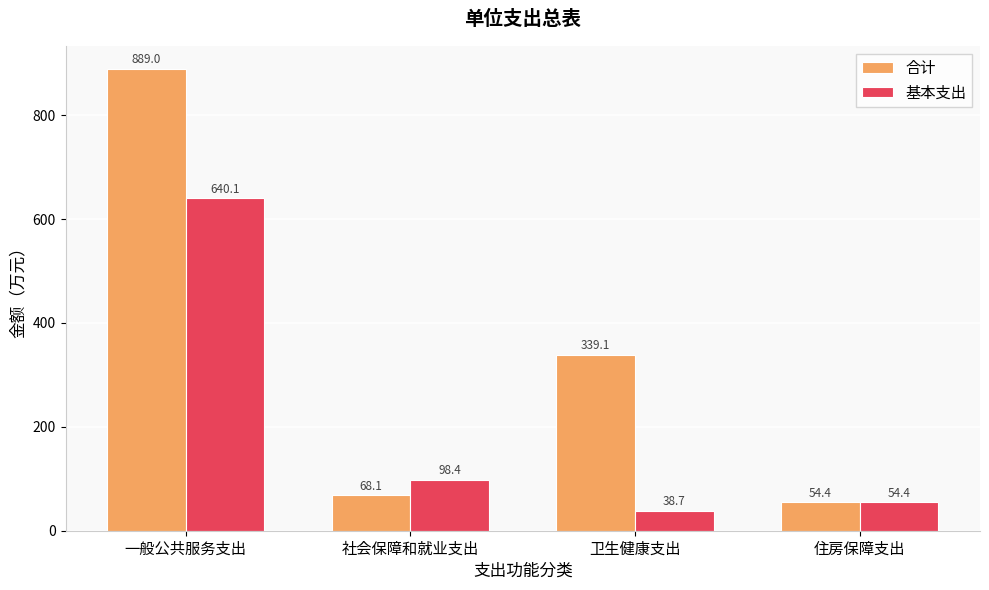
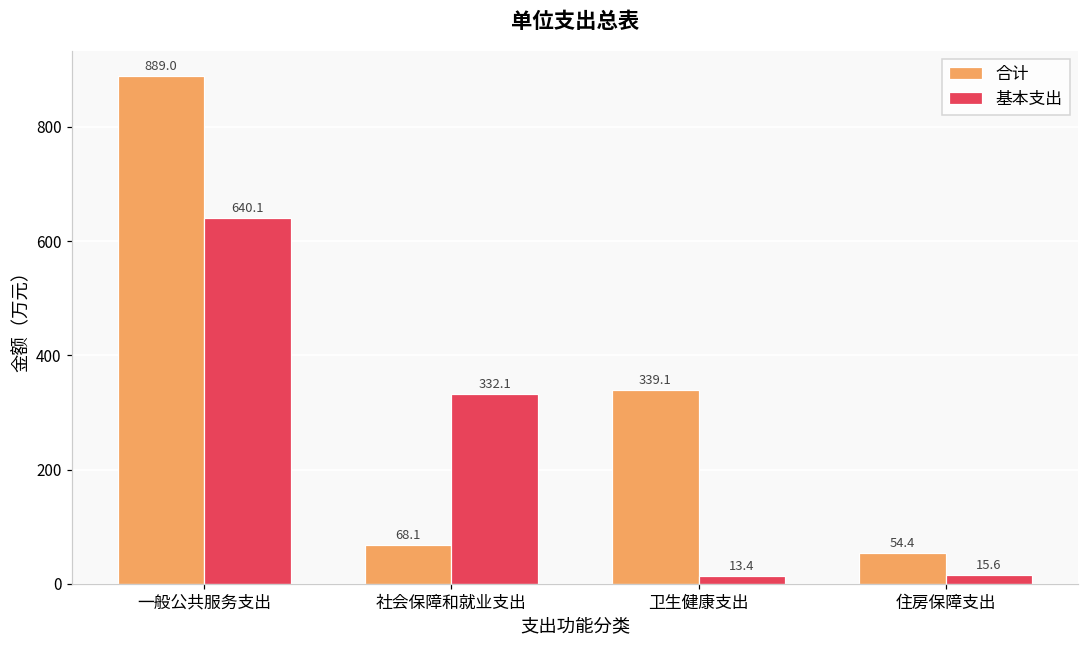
  {
    "合计": {
      "一般公共服务支出": 889.0,
      "社会保障和就业支出": 68.1,
      "卫生健康支出": 339.1,
      "住房保障支出": 54.4
    },
    "基本支出": {
      "一般公共服务支出": 640.1,
-     "社会保障和就业支出": 98.4,
-     "卫生健康支出": 38.7,
-     "住房保障支出": 54.4
+     "社会保障和就业支出": 332.1,
+     "卫生健康支出": 13.4,
+     "住房保障支出": 15.6
    }
  }
